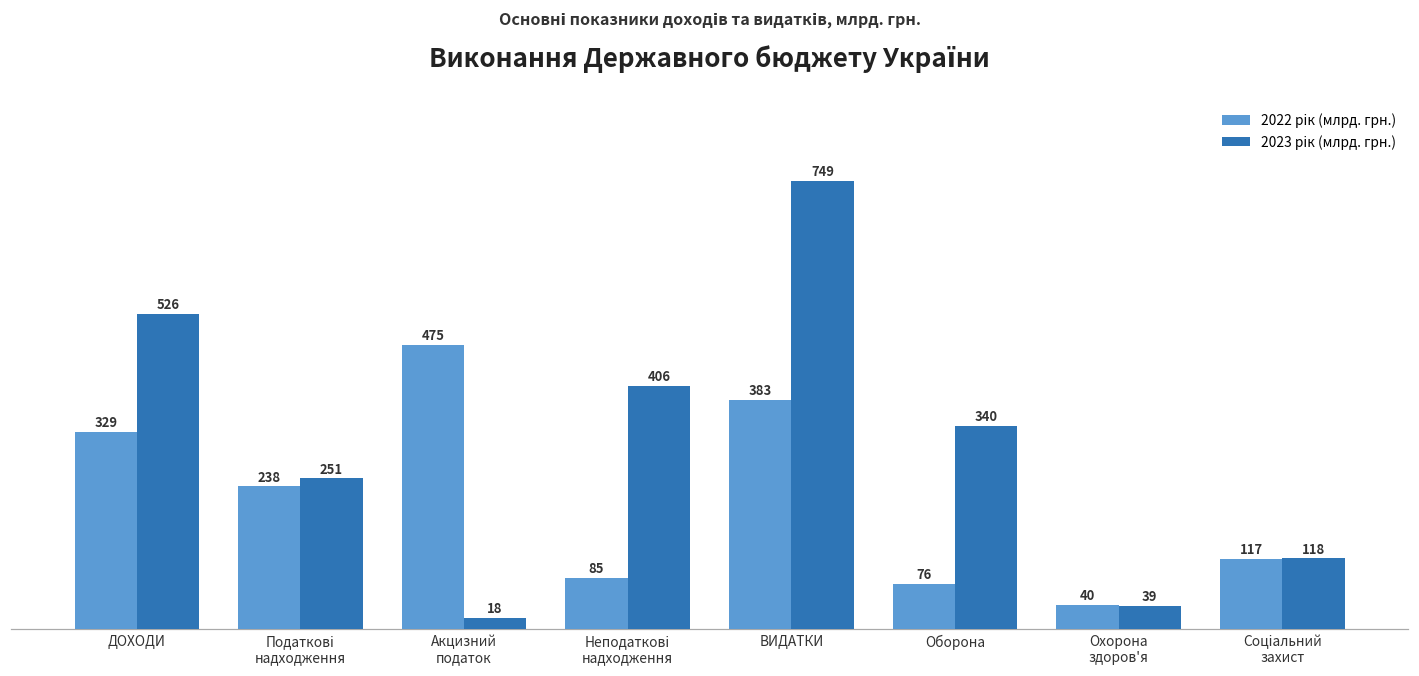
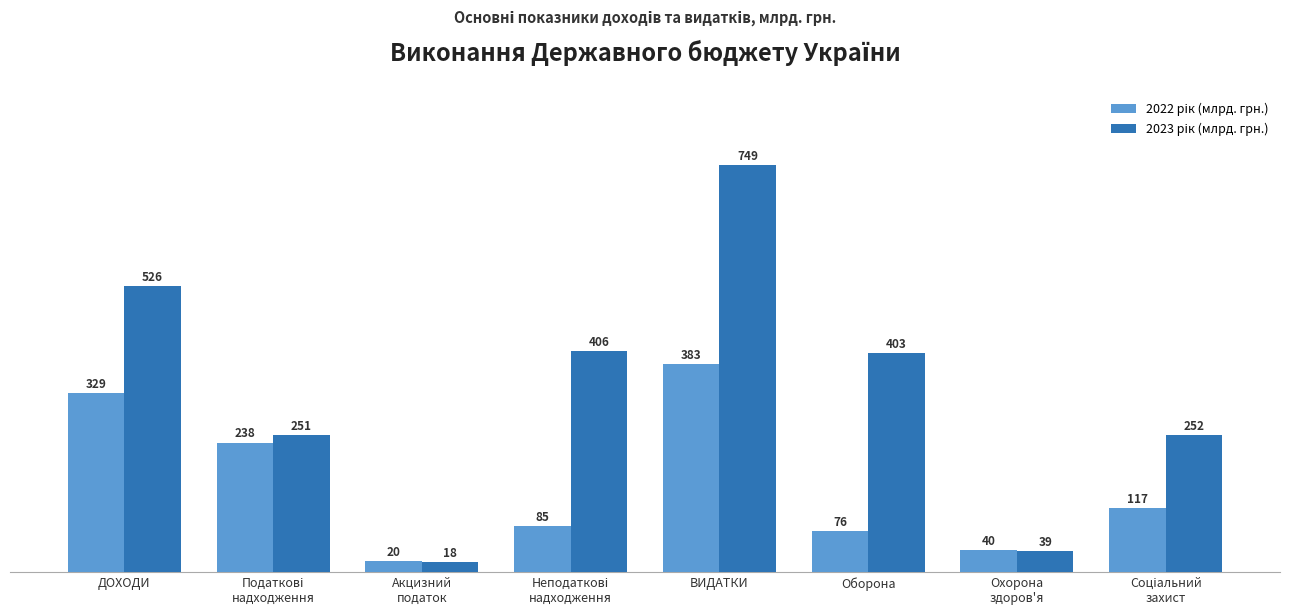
  {
    "2022 рік (млрд. грн.)": {
      "ДОХОДИ": 329,
      "Податкові надходження": 238,
-     "Акцизний податок": 475,
+     "Акцизний податок": 20,
      "Неподаткові надходження": 85,
      "ВИДАТКИ": 383,
      "Оборона": 76,
      "Охорона здоров'я": 40,
      "Соціальний захист": 117
    },
    "2023 рік (млрд. грн.)": {
      "ДОХОДИ": 526,
      "Податкові надходження": 251,
      "Акцизний податок": 18,
      "Неподаткові надходження": 406,
      "ВИДАТКИ": 749,
-     "Оборона": 340,
+     "Оборона": 403,
      "Охорона здоров'я": 39,
-     "Соціальний захист": 118
+     "Соціальний захист": 252
    }
  }
